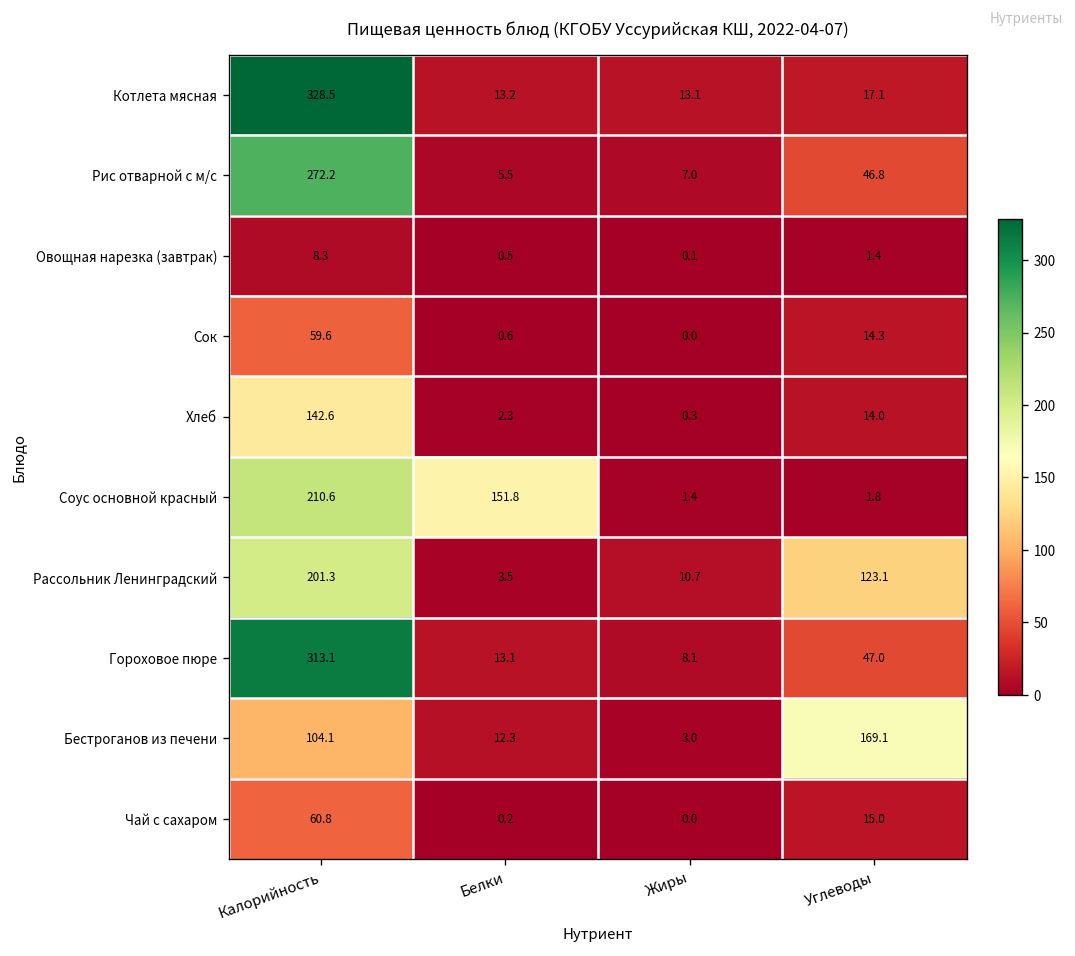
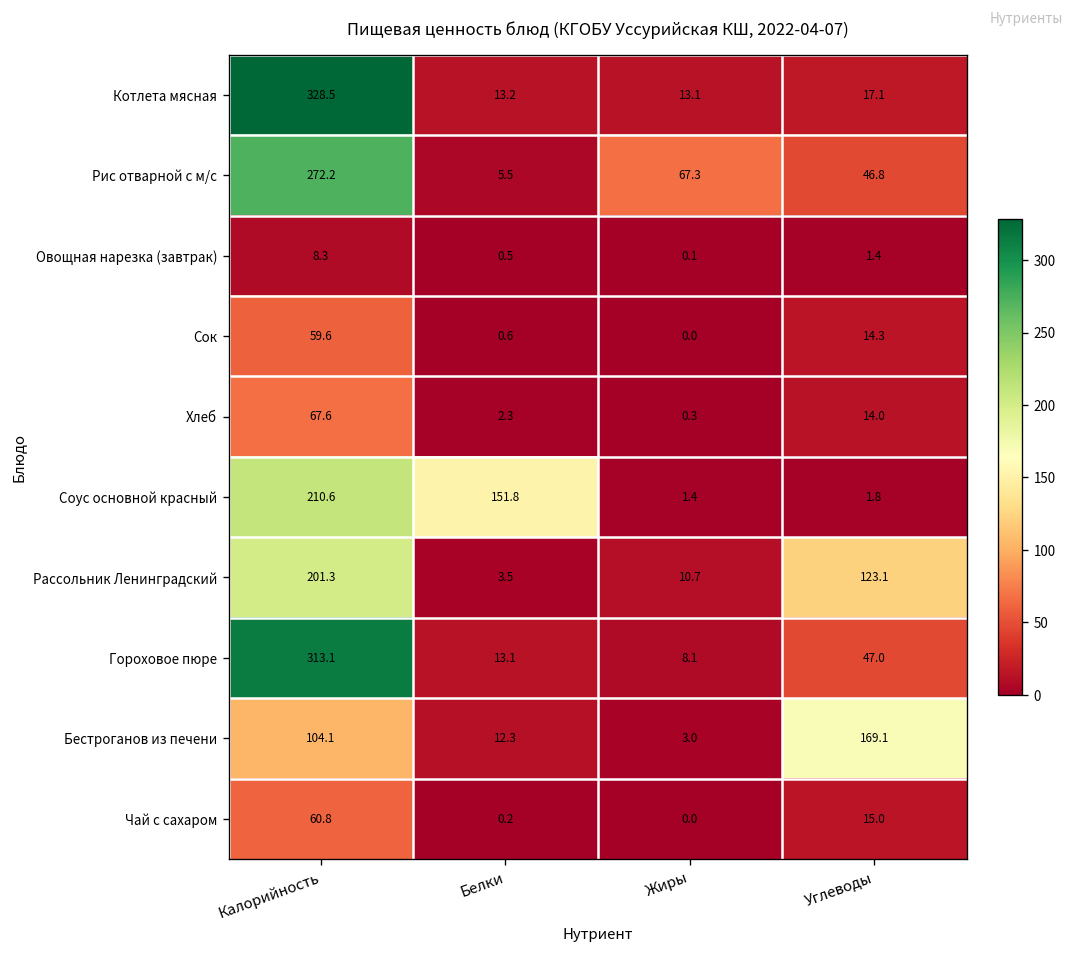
  {
    "Котлета мясная": {
      "Калорийность": 328.5,
      "Белки": 13.2,
      "Жиры": 13.1,
      "Углеводы": 17.1
    },
    "Рис отварной с м/с": {
      "Калорийность": 272.2,
      "Белки": 5.5,
-     "Жиры": 7.0,
+     "Жиры": 67.3,
      "Углеводы": 46.8
    },
    "Овощная нарезка (завтрак)": {
      "Калорийность": 8.3,
      "Белки": 0.5,
      "Жиры": 0.1,
      "Углеводы": 1.4
    },
    "Сок": {
      "Калорийность": 59.6,
      "Белки": 0.6,
      "Жиры": 0.0,
      "Углеводы": 14.3
    },
    "Хлеб": {
-     "Калорийность": 142.6,
+     "Калорийность": 67.6,
      "Белки": 2.3,
      "Жиры": 0.3,
      "Углеводы": 14.0
    },
    "Соус основной красный": {
      "Калорийность": 210.6,
      "Белки": 151.8,
      "Жиры": 1.4,
      "Углеводы": 1.8
    },
    "Рассольник Ленинградский": {
      "Калорийность": 201.3,
      "Белки": 3.5,
      "Жиры": 10.7,
      "Углеводы": 123.1
    },
    "Гороховое пюре": {
      "Калорийность": 313.1,
      "Белки": 13.1,
      "Жиры": 8.1,
      "Углеводы": 47.0
    },
    "Бестроганов из печени": {
      "Калорийность": 104.1,
      "Белки": 12.3,
      "Жиры": 3.0,
      "Углеводы": 169.1
    },
    "Чай с сахаром": {
      "Калорийность": 60.8,
      "Белки": 0.2,
      "Жиры": 0.0,
      "Углеводы": 15.0
    }
  }
